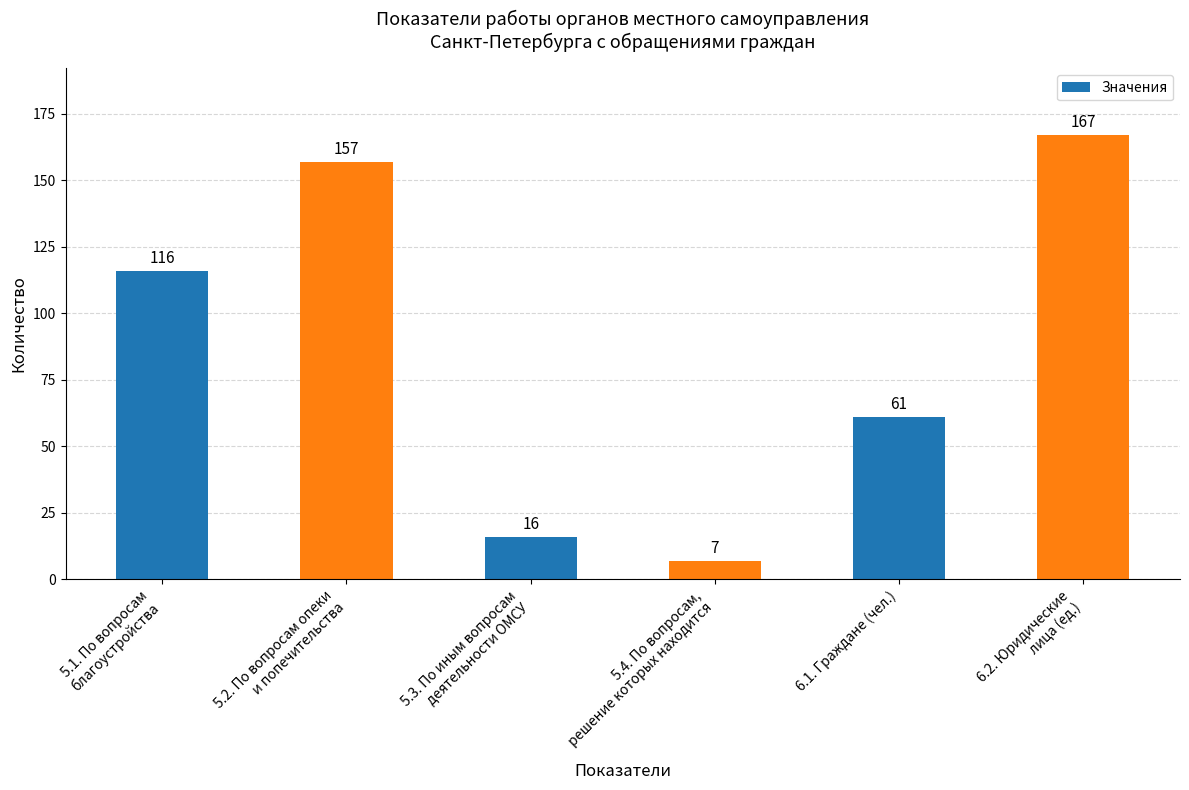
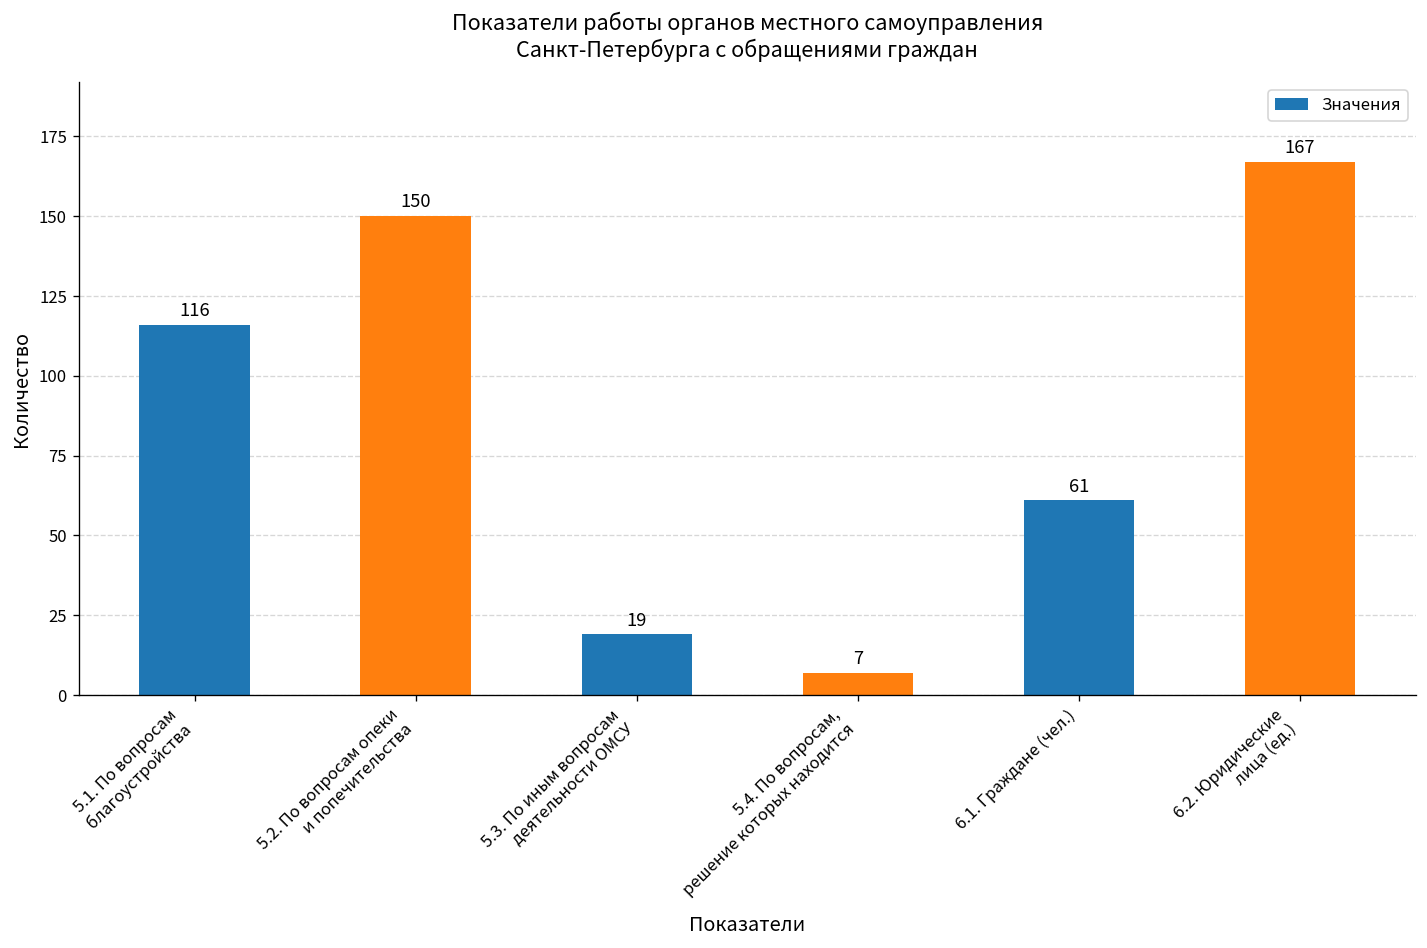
  {
    "5.1. По вопросам благоустройства": 116,
-   "5.2. По вопросам опеки и попечительства": 157,
-   "5.3. По иным вопросам деятельности ОМСУ": 16,
+   "5.2. По вопросам опеки и попечительства": 150,
+   "5.3. По иным вопросам деятельности ОМСУ": 19,
    "5.4. По вопросам, решение которых находится": 7,
    "6.1. Граждане (чел.)": 61,
    "6.2. Юридические лица (ед.)": 167
  }
